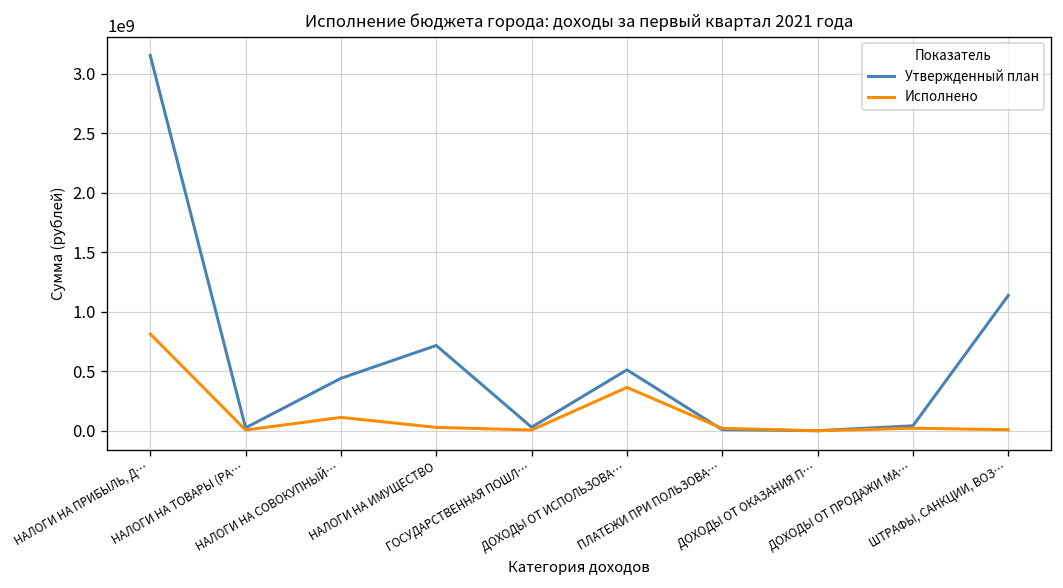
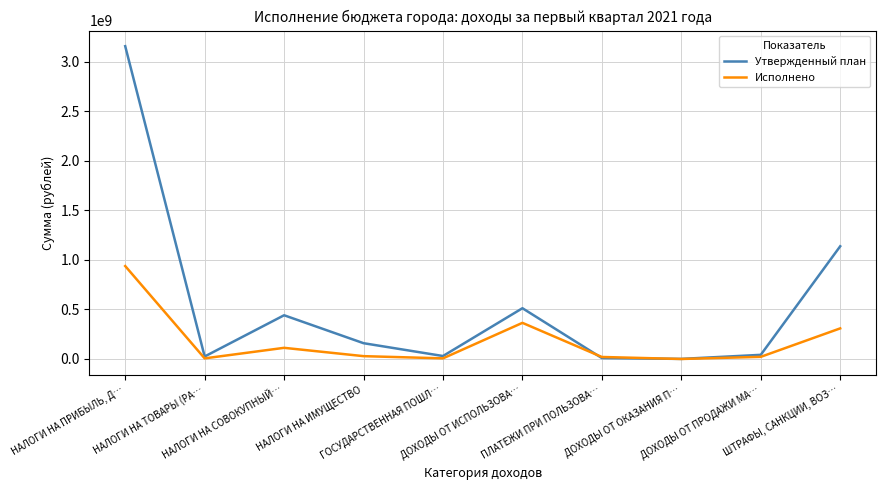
  {
    "Утвержденный план": {
      "НАЛОГИ НА ПРИБЫЛЬ, Д…": 3200000000,
      "НАЛОГИ НА СОВОКУПНЫЙ…": 400000000,
-     "НАЛОГИ НА ИМУЩЕСТВО": 700000000,
+     "НАЛОГИ НА ИМУЩЕСТВО": 200000000,
      "ДОХОДЫ ОТ ИСПОЛЬЗОВА…": 500000000,
      "ШТРАФЫ, САНКЦИИ, ВОЗ…": 1100000000
    },
    "Исполнено": {
-     "НАЛОГИ НА ПРИБЫЛЬ, Д…": 800000000,
+     "НАЛОГИ НА ПРИБЫЛЬ, Д…": 900000000,
      "НАЛОГИ НА СОВОКУПНЫЙ…": 100000000,
      "НАЛОГИ НА ИМУЩЕСТВО": 0,
      "ДОХОДЫ ОТ ИСПОЛЬЗОВА…": 400000000,
-     "ШТРАФЫ, САНКЦИИ, ВОЗ…": 0
+     "ШТРАФЫ, САНКЦИИ, ВОЗ…": 300000000
    }
  }
